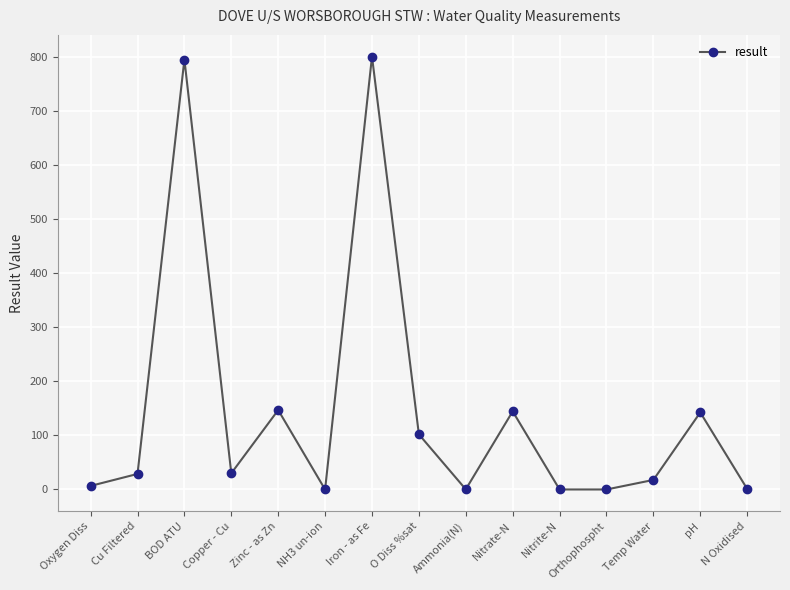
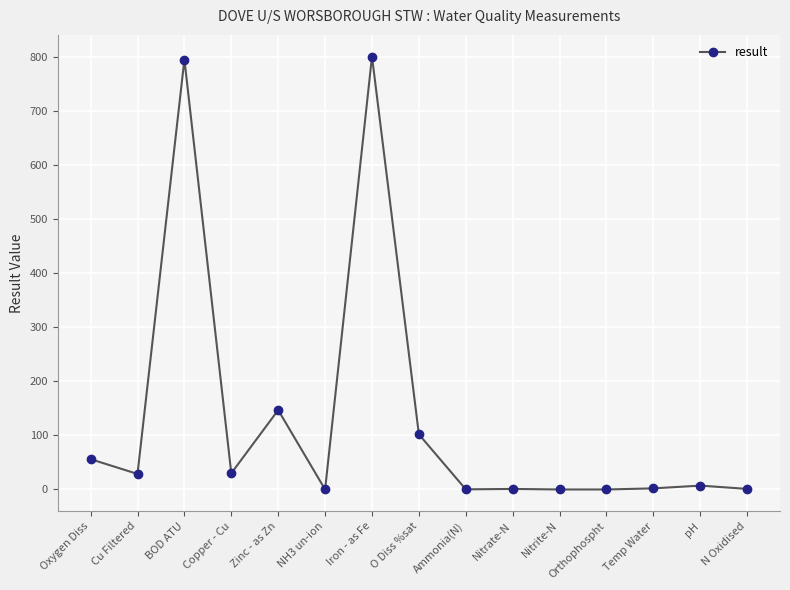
  {
-   "Oxygen Diss": 10,
+   "Oxygen Diss": 60,
    "Cu Filtered": 30,
    "BOD ATU": 800,
    "Copper - Cu": 30,
    "Zinc - as Zn": 150,
    "NH3 un-ion": 0,
    "Iron - as Fe": 800,
    "O Diss %sat": 100,
    "Ammonia(N)": 0,
-   "Nitrate-N": 140,
+   "Nitrate-N": 0,
    "Nitrite-N": 0,
    "Orthophospht": 0,
-   "Temp Water": 20,
-   "pH": 140,
+   "Temp Water": 0,
+   "pH": 10,
    "N Oxidised": 0
  }
